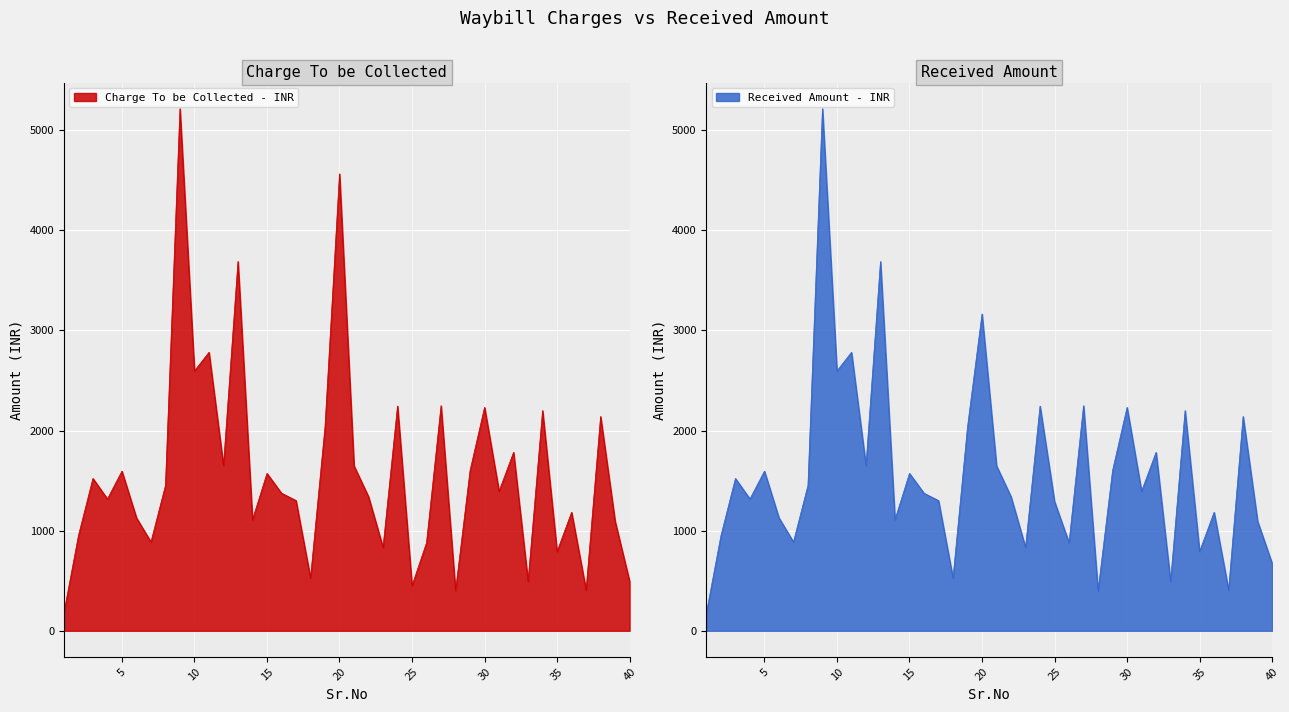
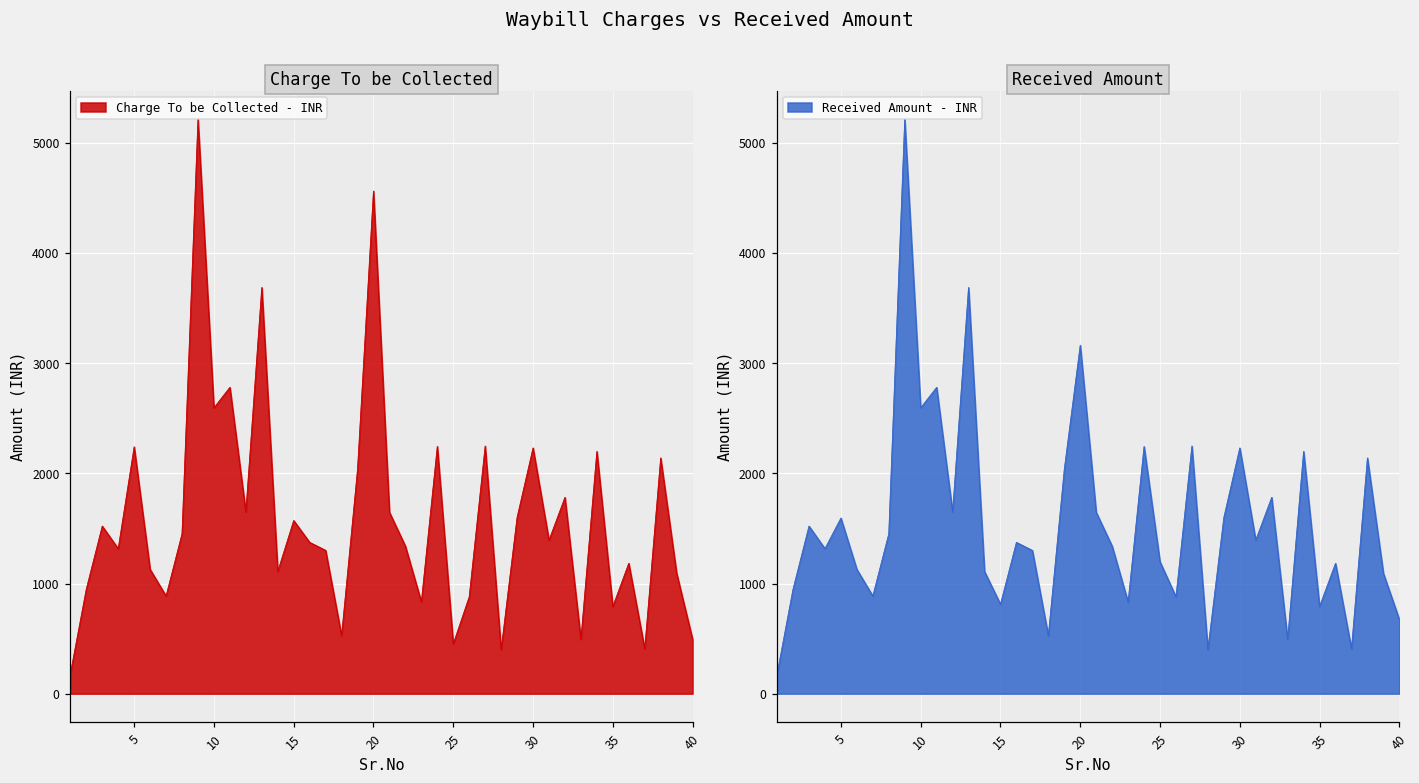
  {
    "Charge To be Collected": {
-     "5": 1600,
+     "5": 2240,
      "10": 2600,
      "15": 1570,
      "20": 4570,
      "25": 450,
      "30": 2230,
      "35": 790,
      "40": 490
    },
    "Received Amount": {
      "5": 1600,
      "10": 2600,
-     "15": 1570,
+     "15": 810,
      "20": 3170,
-     "25": 1290,
+     "25": 1200,
      "30": 2230,
      "35": 790,
      "40": 670
    }
  }
